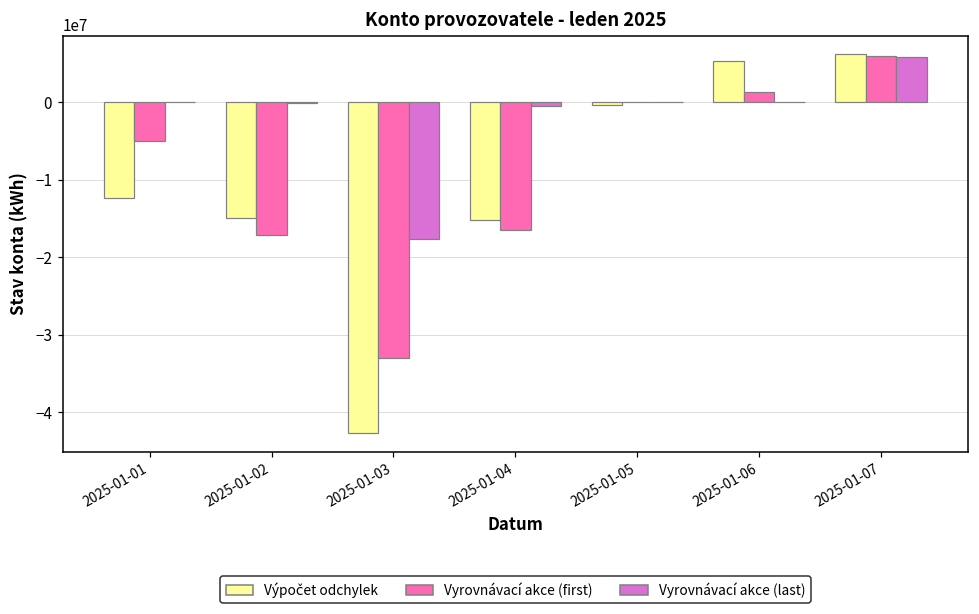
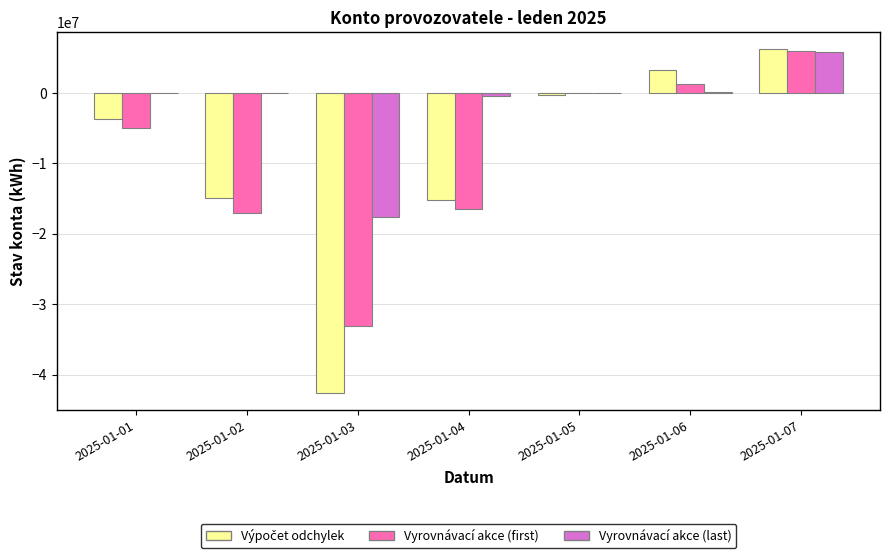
  {
    "Výpočet odchylek": {
-     "2025-01-01": -12000000,
+     "2025-01-01": -4000000,
      "2025-01-02": -15000000,
      "2025-01-03": -43000000,
      "2025-01-04": -15000000,
-     "2025-01-06": 5000000,
+     "2025-01-06": 3000000,
      "2025-01-07": 6000000
    }
  }
